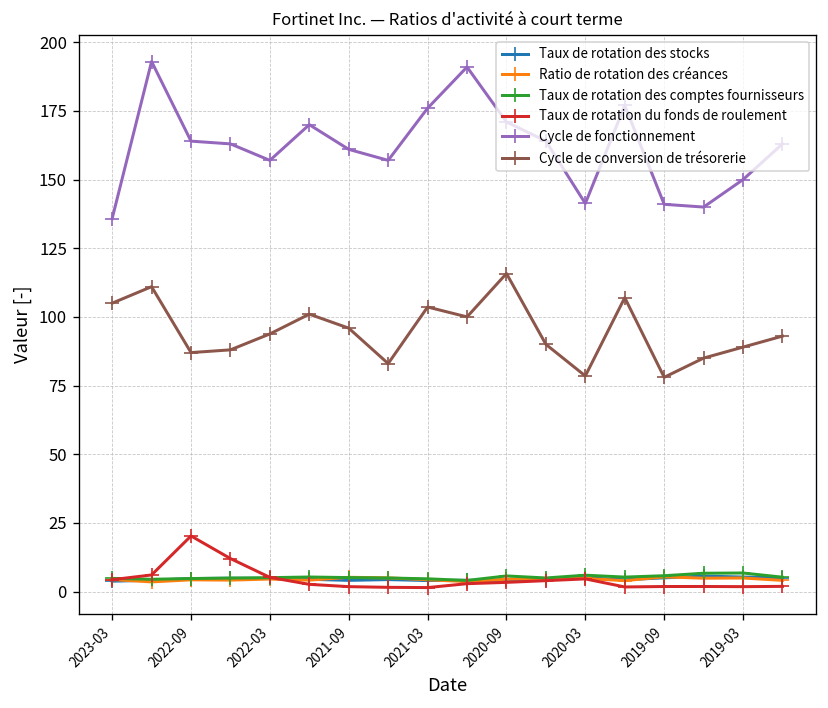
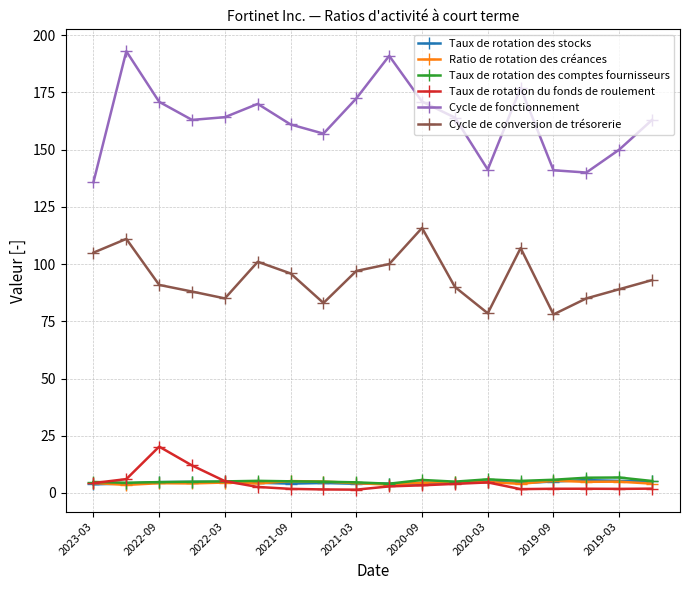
  {
    "Taux de rotation des comptes fournisseurs": {
      "2020-09": 6,
      "2019-03": 7
    },
    "Taux de rotation du fonds de roulement": {
      "2022-09": 20,
      "2021-09": 2,
      "2021-03": 1,
      "2019-09": 2,
      "2019-03": 2
    },
    "Cycle de fonctionnement": {
      "2023-03": 136,
-     "2022-09": 164,
-     "2022-03": 157,
+     "2022-09": 171,
+     "2022-03": 164,
      "2021-09": 161,
-     "2021-03": 176,
+     "2021-03": 172,
      "2020-03": 141,
      "2019-09": 141,
      "2019-03": 150
    },
    "Cycle de conversion de trésorerie": {
      "2023-03": 105,
-     "2022-09": 87,
-     "2022-03": 94,
+     "2022-09": 91,
+     "2022-03": 85,
      "2021-09": 96,
-     "2021-03": 104,
+     "2021-03": 97,
      "2020-09": 116,
      "2020-03": 79,
      "2019-09": 78,
      "2019-03": 89
    }
  }
